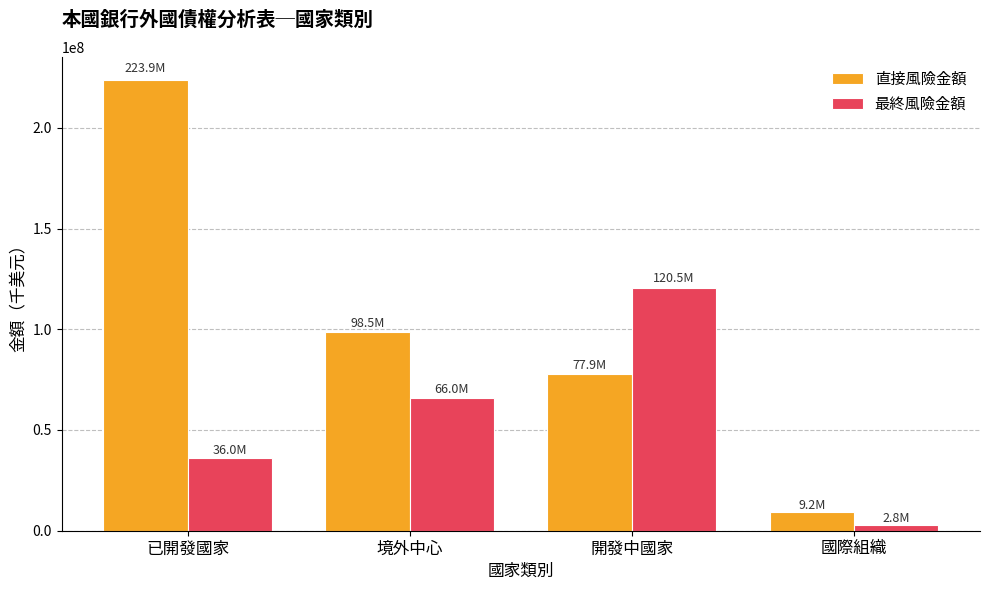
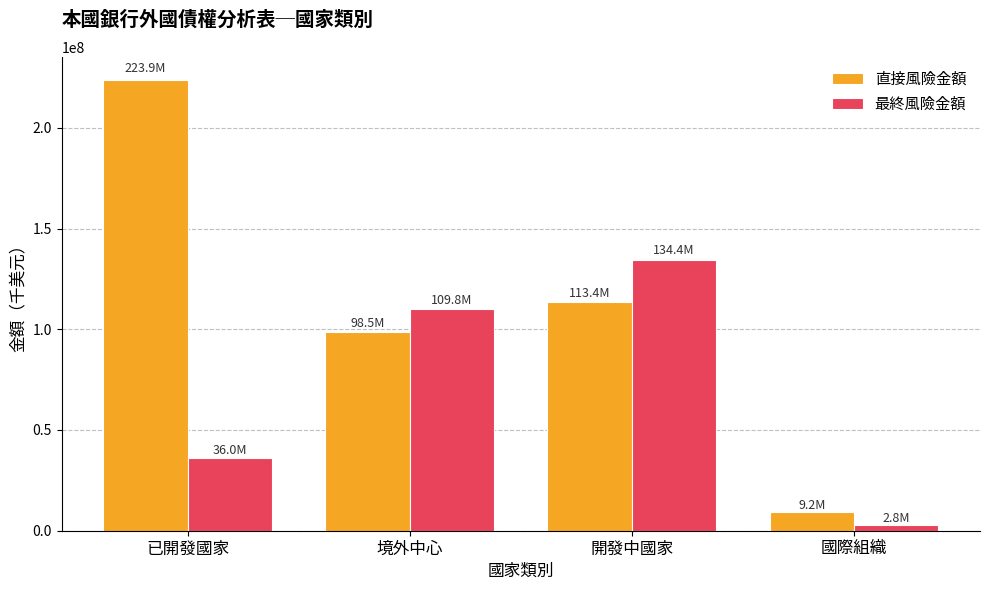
  {
    "直接風險金額": {
      "已開發國家": "223.9M",
      "境外中心": "98.5M",
-     "開發中國家": "77.9M",
+     "開發中國家": "113.4M",
      "國際組織": "9.2M"
    },
    "最終風險金額": {
      "已開發國家": "36.0M",
-     "境外中心": "66.0M",
-     "開發中國家": "120.5M",
+     "境外中心": "109.8M",
+     "開發中國家": "134.4M",
      "國際組織": "2.8M"
    }
  }
